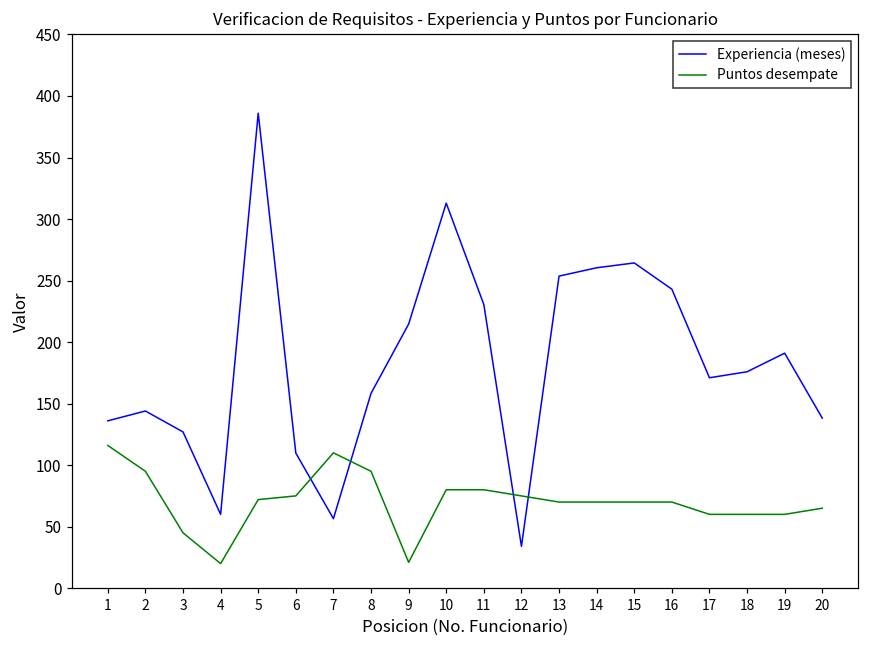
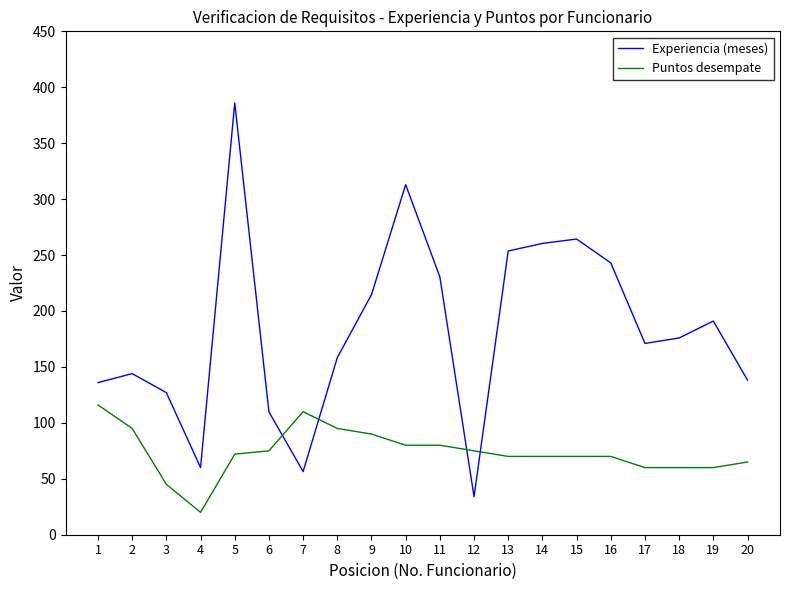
  {
    "Experiencia (meses)": {
      "1": 136,
      "2": 144,
      "3": 127,
      "4": 60,
      "5": 386,
      "6": 110,
      "7": 57,
      "8": 158,
      "9": 215,
      "10": 313,
      "11": 231,
      "12": 34,
      "13": 254,
      "14": 260,
      "15": 264,
      "16": 243,
      "17": 171,
      "18": 176,
      "19": 191,
      "20": 138
    },
    "Puntos desempate": {
      "1": 116,
      "2": 95,
      "3": 45,
      "4": 20,
      "5": 72,
      "6": 75,
      "7": 110,
      "8": 95,
-     "9": 21,
+     "9": 90,
      "10": 80,
      "11": 80,
      "12": 75,
      "13": 70,
      "14": 70,
      "15": 70,
      "16": 70,
      "17": 60,
      "18": 60,
      "19": 60,
      "20": 65
    }
  }
